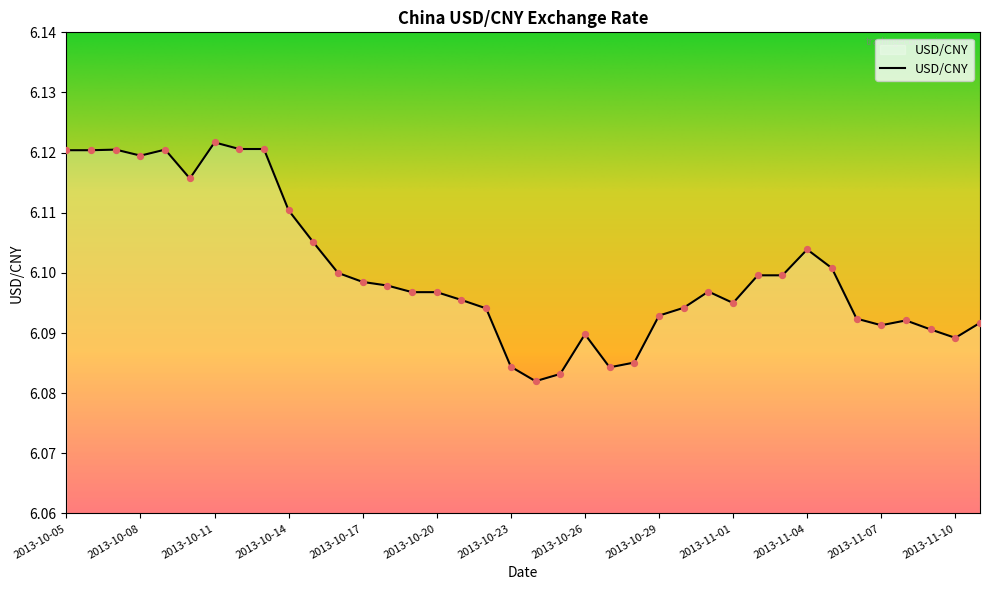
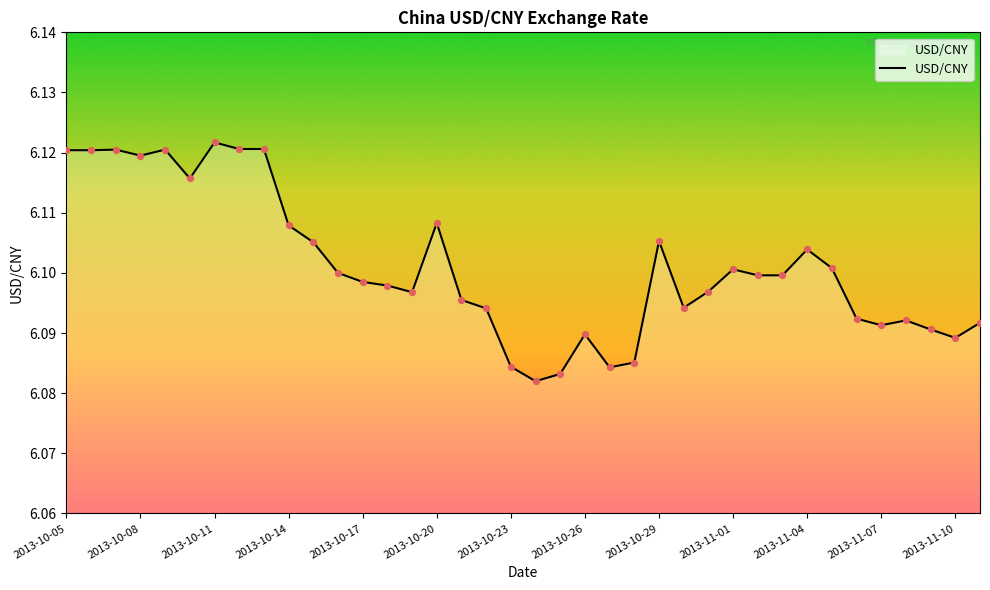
  {
    "2013-10-05": 6.120,
    "2013-10-08": 6.120,
    "2013-10-11": 6.122,
-   "2013-10-14": 6.110,
+   "2013-10-14": 6.108,
    "2013-10-17": 6.099,
-   "2013-10-20": 6.097,
+   "2013-10-20": 6.108,
    "2013-10-23": 6.084,
    "2013-10-26": 6.090,
-   "2013-10-29": 6.093,
-   "2013-11-01": 6.095,
+   "2013-10-29": 6.105,
+   "2013-11-01": 6.101,
    "2013-11-04": 6.104,
    "2013-11-07": 6.091,
    "2013-11-10": 6.089
  }
